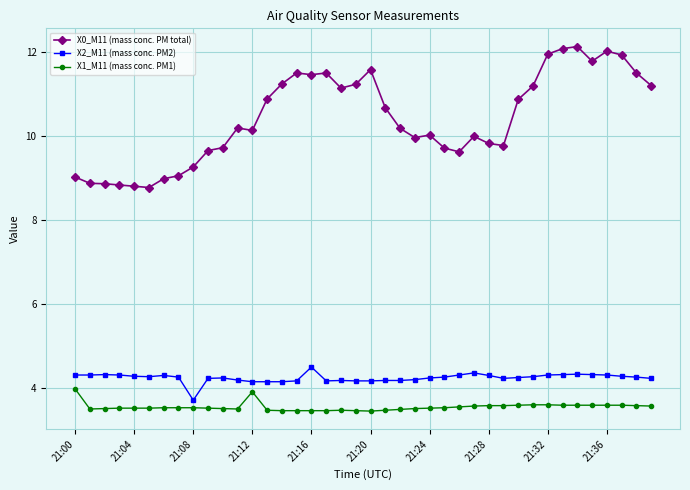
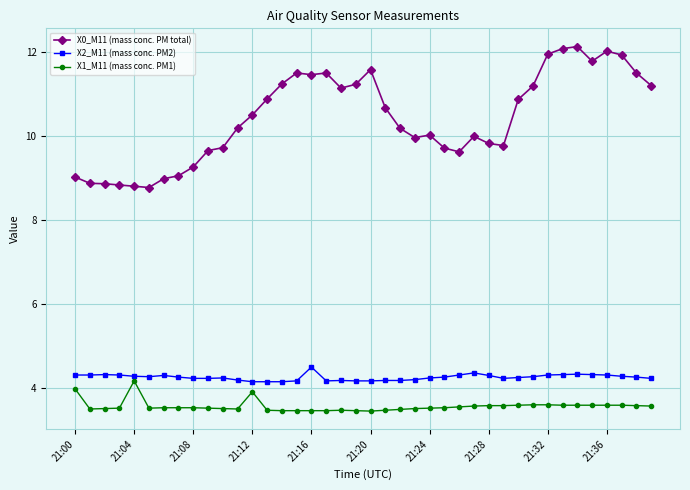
  {
    "X0_M11 (mass conc. PM total)": {
      "21:00": 9.0,
      "21:04": 8.8,
      "21:08": 9.3,
-     "21:12": 10.1,
+     "21:12": 10.5,
      "21:16": 11.5,
      "21:20": 11.6,
      "21:24": 10.0,
      "21:28": 9.8,
      "21:32": 12.0,
      "21:36": 12.0
    },
    "X2_M11 (mass conc. PM2)": {
      "21:00": 4.3,
      "21:04": 4.3,
-     "21:08": 3.7,
+     "21:08": 4.2,
      "21:12": 4.1,
      "21:16": 4.5,
      "21:20": 4.2,
      "21:24": 4.2,
      "21:28": 4.3,
      "21:32": 4.3,
      "21:36": 4.3
    },
    "X1_M11 (mass conc. PM1)": {
      "21:00": 4.0,
-     "21:04": 3.5,
+     "21:04": 4.2,
      "21:08": 3.5,
      "21:12": 3.9,
      "21:16": 3.5,
      "21:20": 3.4,
      "21:24": 3.5,
      "21:28": 3.6,
      "21:32": 3.6,
      "21:36": 3.6
    }
  }
